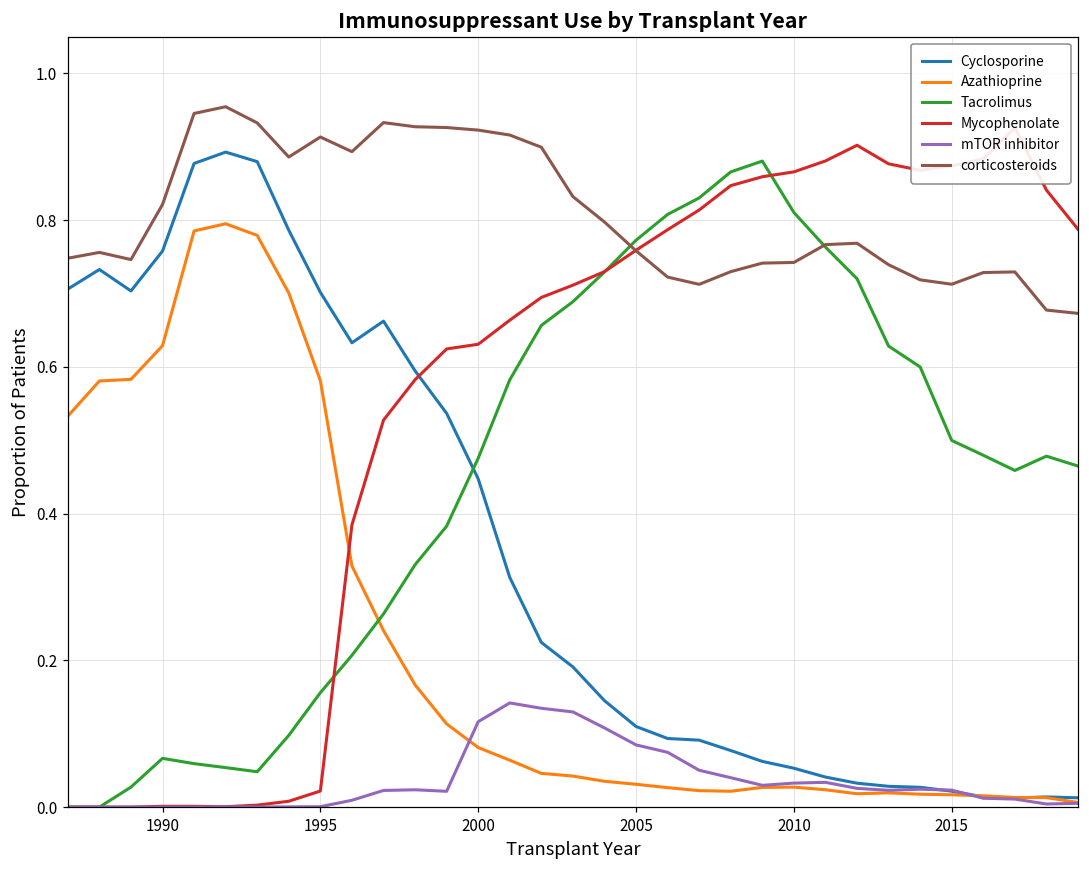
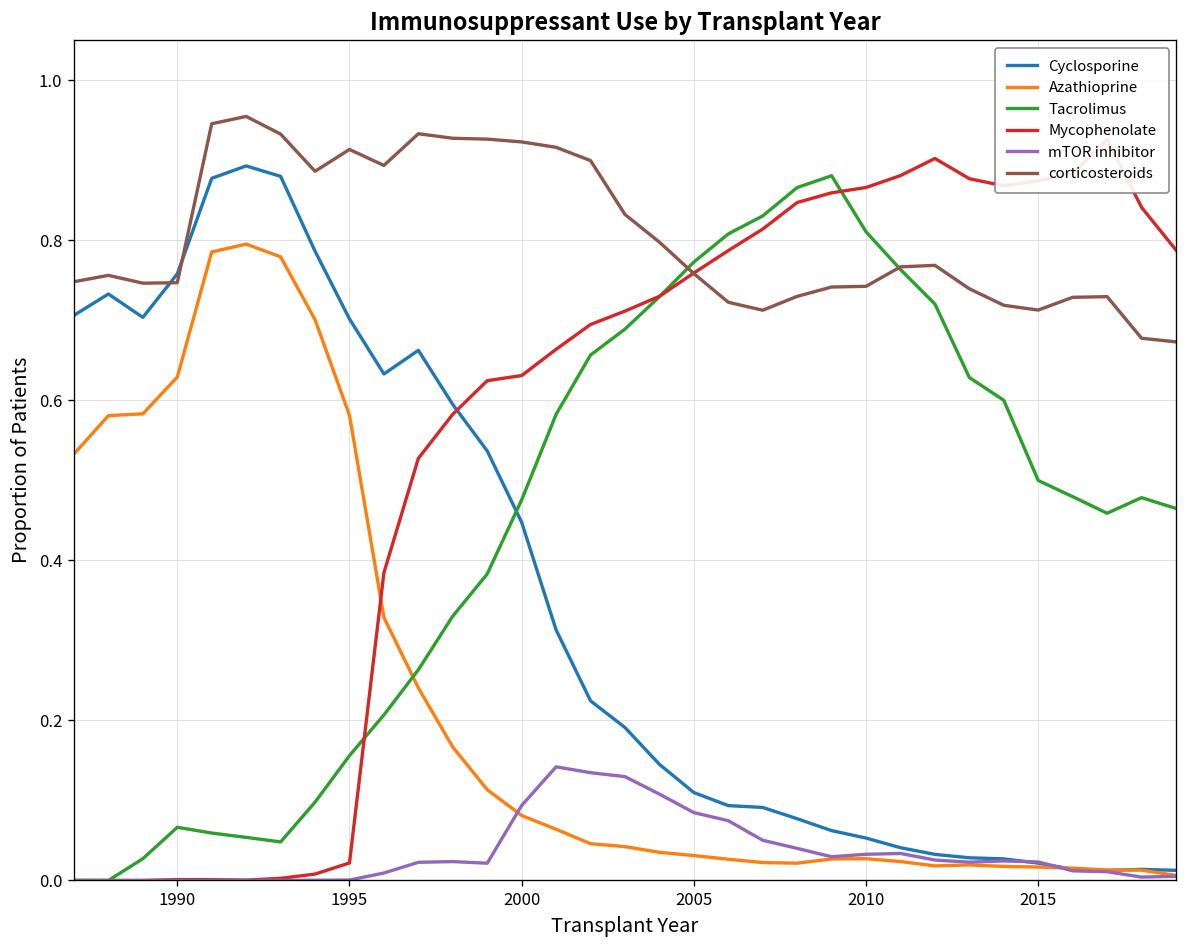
  {
    "Cyclosporine": {
      "1990": 0.76,
      "1995": 0.70,
      "2000": 0.45,
      "2005": 0.11,
      "2010": 0.05
    },
    "Azathioprine": {
      "1990": 0.63,
      "1995": 0.58,
      "2000": 0.08,
      "2005": 0.03,
      "2010": 0.03,
      "2015": 0.02
    },
    "Tacrolimus": {
      "1990": 0.07,
      "1995": 0.16,
      "2000": 0.48,
      "2005": 0.77,
      "2010": 0.81,
      "2015": 0.50
    },
    "Mycophenolate": {
      "1995": 0.02,
      "2000": 0.63,
      "2010": 0.87
    },
    "mTOR inhibitor": {
      "1995": 0.00,
-     "2000": 0.12,
+     "2000": 0.09,
      "2005": 0.08,
      "2010": 0.03
    },
    "corticosteroids": {
-     "1990": 0.82,
+     "1990": 0.75,
      "1995": 0.91,
      "2000": 0.92,
      "2010": 0.74,
      "2015": 0.71
    }
  }
